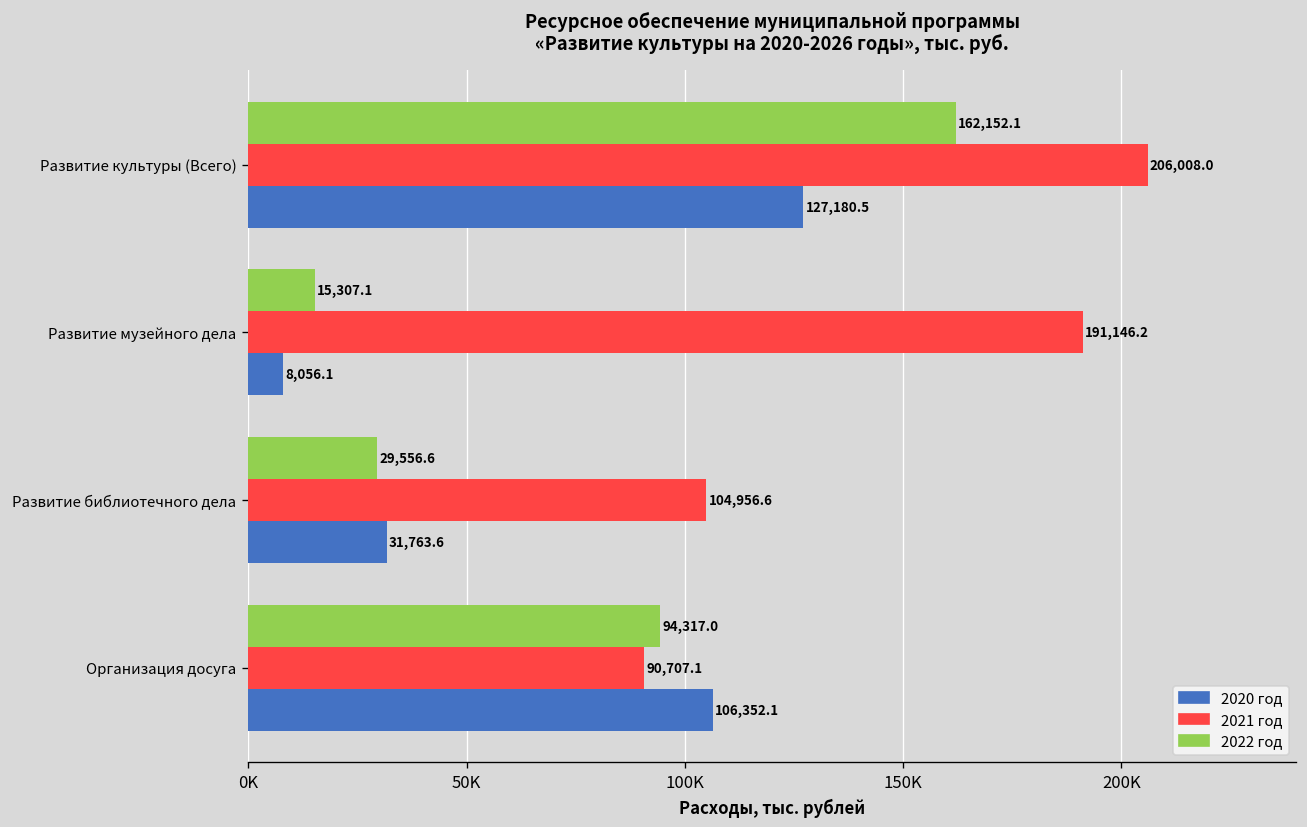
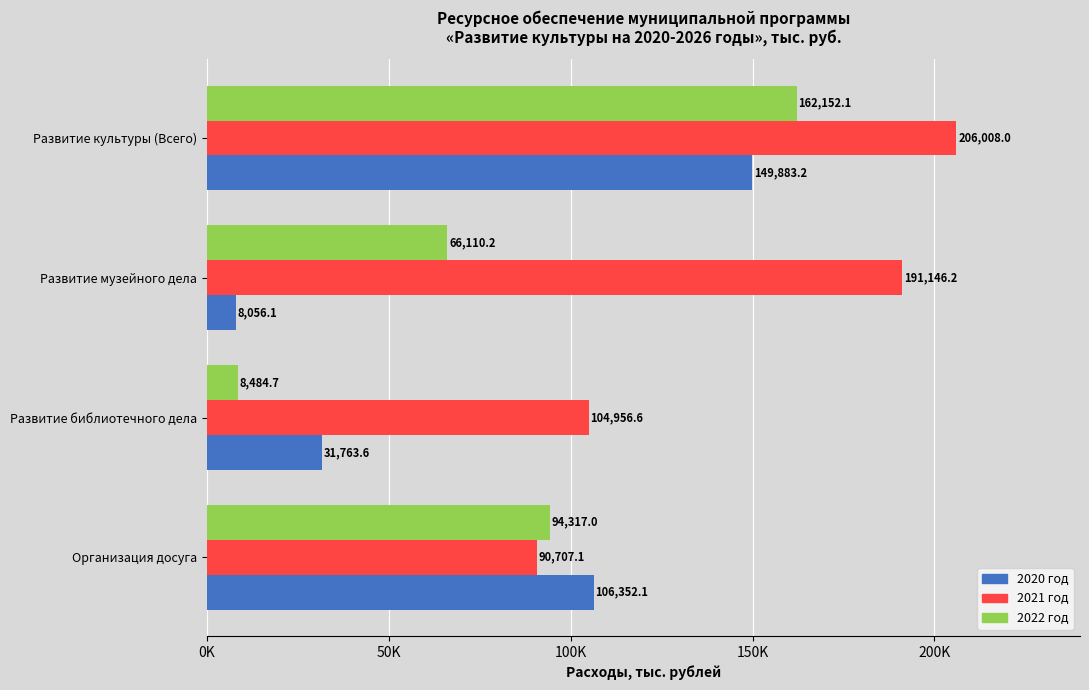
  {
    "2020 год": {
-     "Развитие культуры (Всего)": "127,180.5",
+     "Развитие культуры (Всего)": "149,883.2",
      "Развитие музейного дела": "8,056.1",
      "Развитие библиотечного дела": "31,763.6",
      "Организация досуга": "106,352.1"
    },
    "2021 год": {
      "Развитие культуры (Всего)": "206,008.0",
      "Развитие музейного дела": "191,146.2",
      "Развитие библиотечного дела": "104,956.6",
      "Организация досуга": "90,707.1"
    },
    "2022 год": {
      "Развитие культуры (Всего)": "162,152.1",
-     "Развитие музейного дела": "15,307.1",
-     "Развитие библиотечного дела": "29,556.6",
+     "Развитие музейного дела": "66,110.2",
+     "Развитие библиотечного дела": "8,484.7",
      "Организация досуга": "94,317.0"
    }
  }
